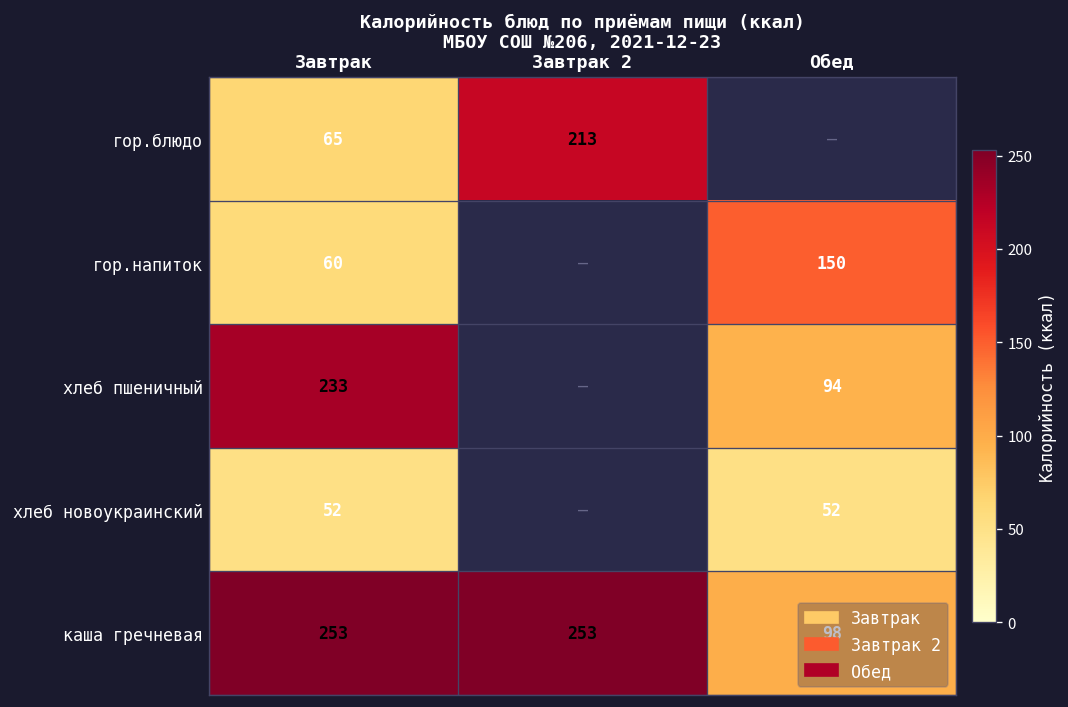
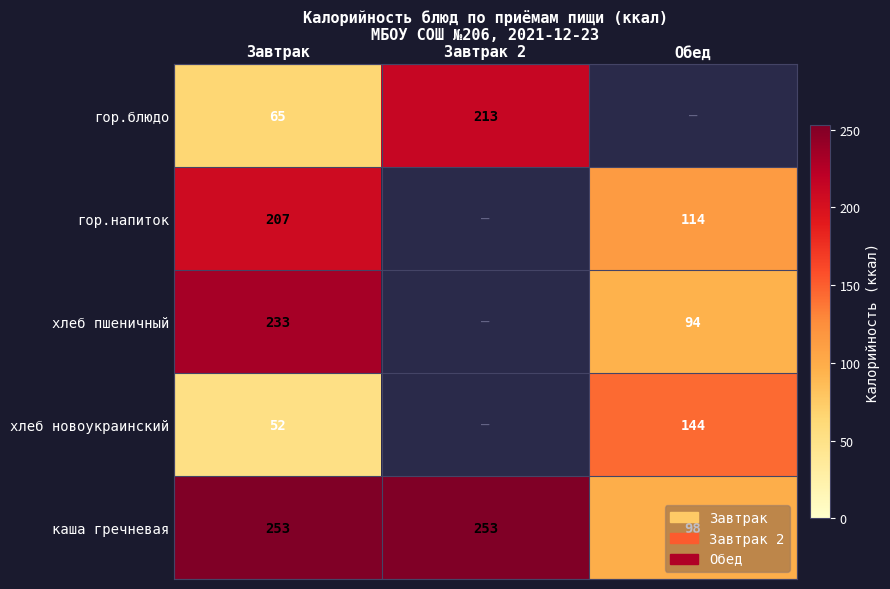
  {
    "гор.блюдо": {
      "Завтрак": 65,
      "Завтрак 2": 213
    },
    "гор.напиток": {
-     "Завтрак": 60,
-     "Обед": 150
+     "Завтрак": 207,
+     "Обед": 114
    },
    "хлеб пшеничный": {
      "Завтрак": 233,
      "Обед": 94
    },
    "хлеб новоукраинский": {
      "Завтрак": 52,
-     "Обед": 52
+     "Обед": 144
    },
    "каша гречневая": {
      "Завтрак": 253,
      "Завтрак 2": 253
    }
  }
